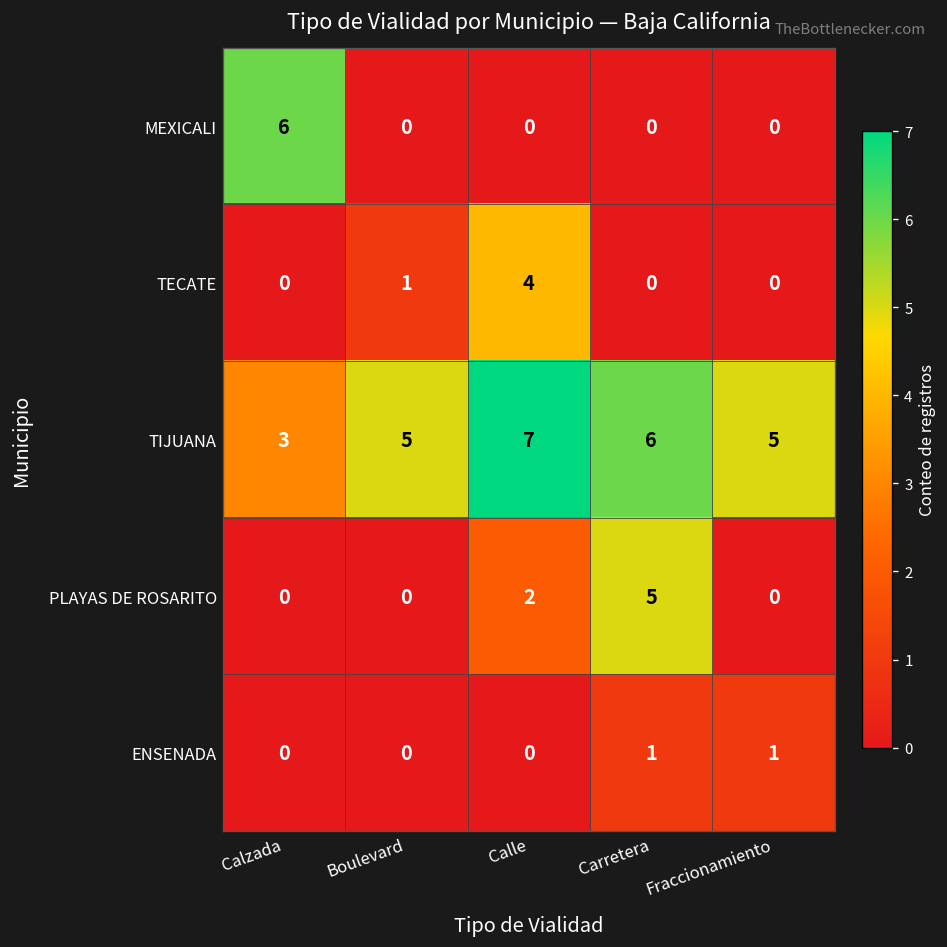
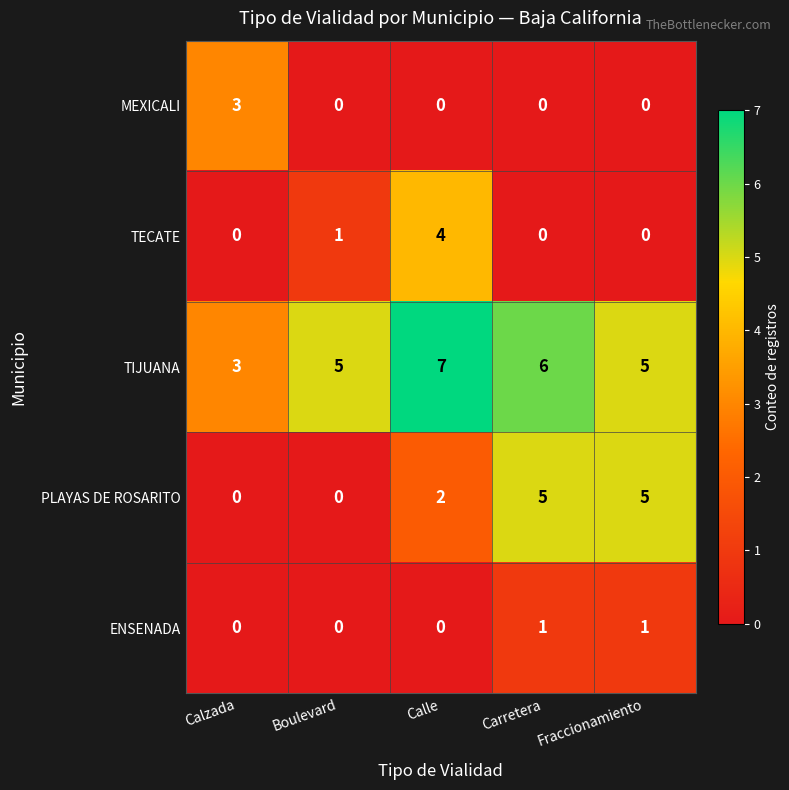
  {
    "MEXICALI": {
-     "Calzada": 6,
+     "Calzada": 3,
      "Boulevard": 0,
      "Calle": 0,
      "Carretera": 0,
      "Fraccionamiento": 0
    },
    "TECATE": {
      "Calzada": 0,
      "Boulevard": 1,
      "Calle": 4,
      "Carretera": 0,
      "Fraccionamiento": 0
    },
    "TIJUANA": {
      "Calzada": 3,
      "Boulevard": 5,
      "Calle": 7,
      "Carretera": 6,
      "Fraccionamiento": 5
    },
    "PLAYAS DE ROSARITO": {
      "Calzada": 0,
      "Boulevard": 0,
      "Calle": 2,
      "Carretera": 5,
-     "Fraccionamiento": 0
+     "Fraccionamiento": 5
    },
    "ENSENADA": {
      "Calzada": 0,
      "Boulevard": 0,
      "Calle": 0,
      "Carretera": 1,
      "Fraccionamiento": 1
    }
  }
